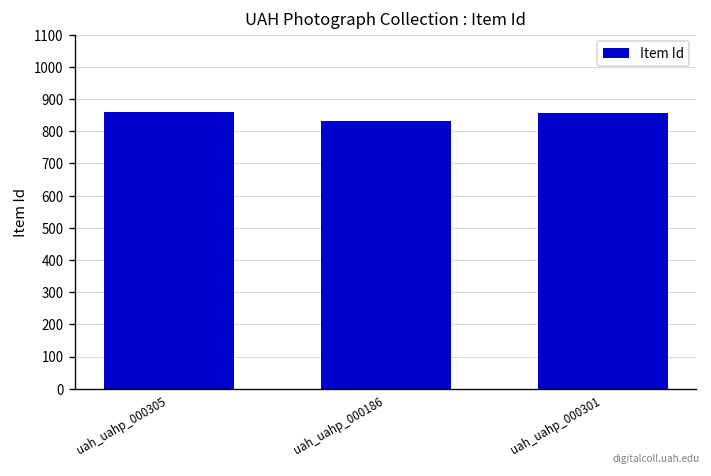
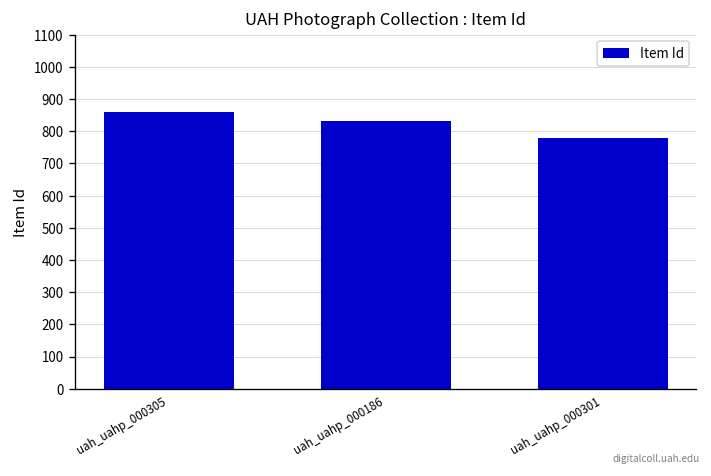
  {
    "uah_uahp_000305": 860,
    "uah_uahp_000186": 830,
-   "uah_uahp_000301": 860
+   "uah_uahp_000301": 780
  }
